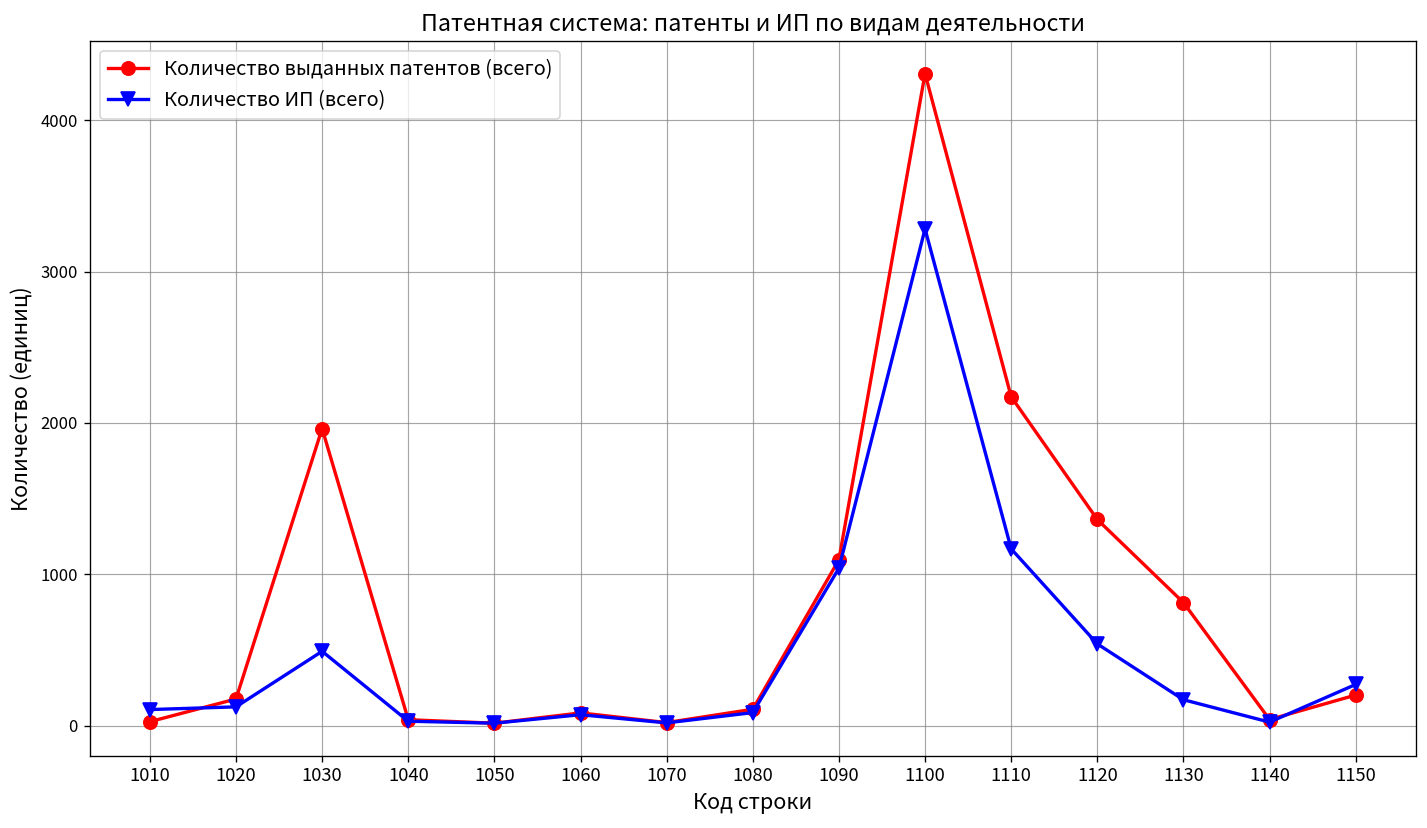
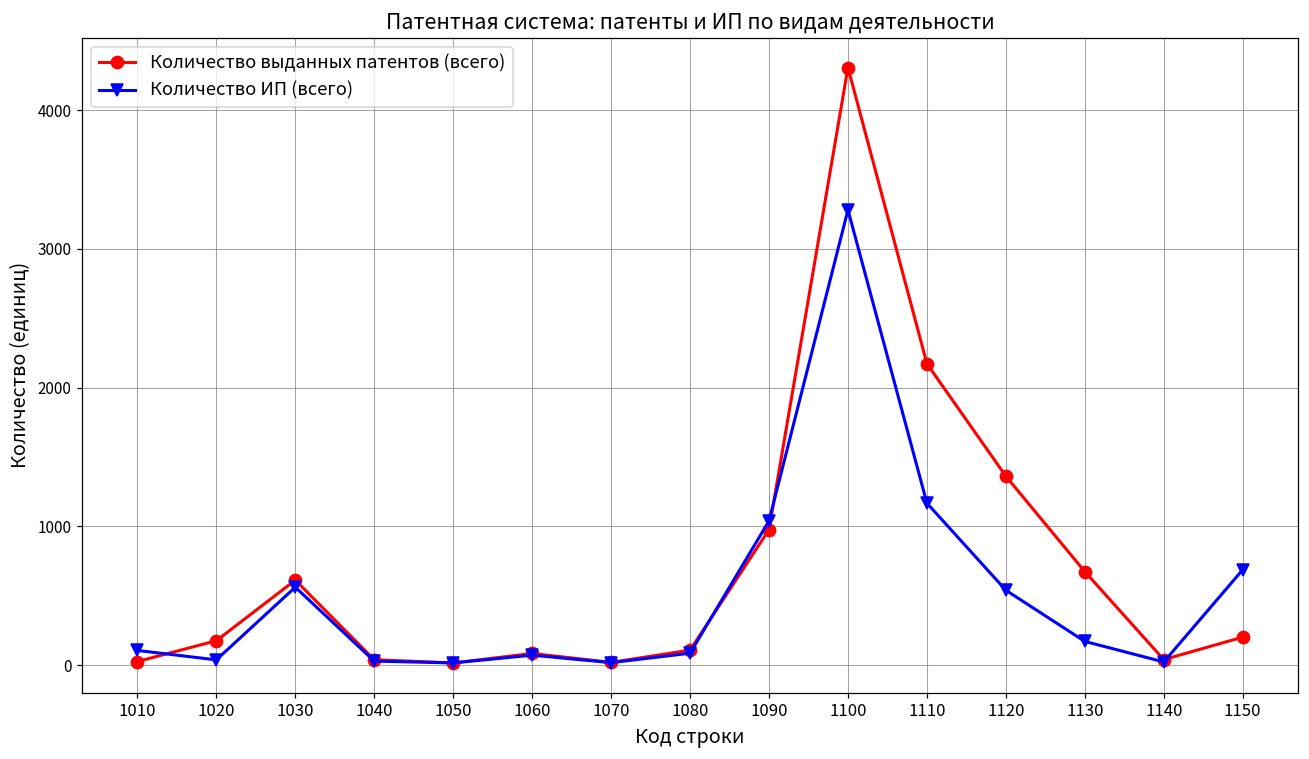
  {
    "Количество выданных патентов (всего)": {
      "1010": 30,
      "1020": 180,
-     "1030": 1960,
+     "1030": 610,
      "1080": 110,
-     "1090": 1100,
+     "1090": 980,
      "1100": 4310,
      "1110": 2170,
      "1120": 1360,
-     "1130": 810,
+     "1130": 670,
      "1150": 200
    },
    "Количество ИП (всего)": {
      "1010": 110,
-     "1020": 120,
-     "1030": 490,
+     "1020": 40,
+     "1030": 560,
      "1080": 90,
      "1090": 1040,
      "1100": 3280,
      "1110": 1170,
      "1120": 540,
      "1130": 170,
-     "1150": 270
+     "1150": 690
    }
  }
